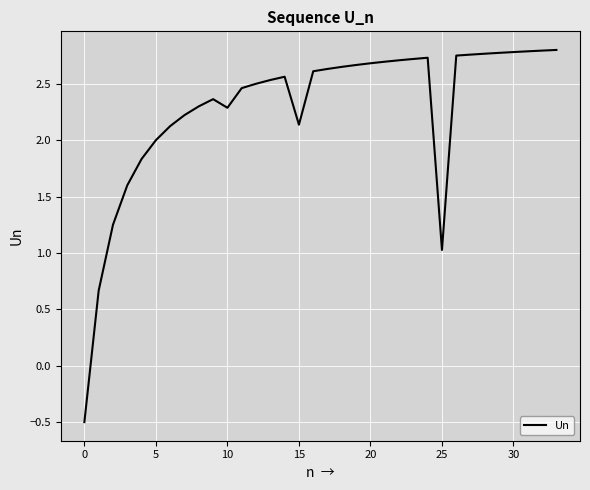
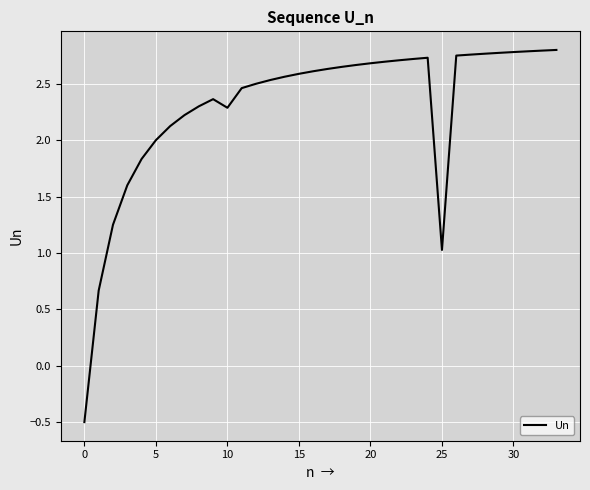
  {
    "0": -0.50,
    "5": 2.00,
    "10": 2.29,
-   "15": 2.14,
+   "15": 2.59,
    "20": 2.68,
    "25": 1.03,
    "30": 2.78
  }
